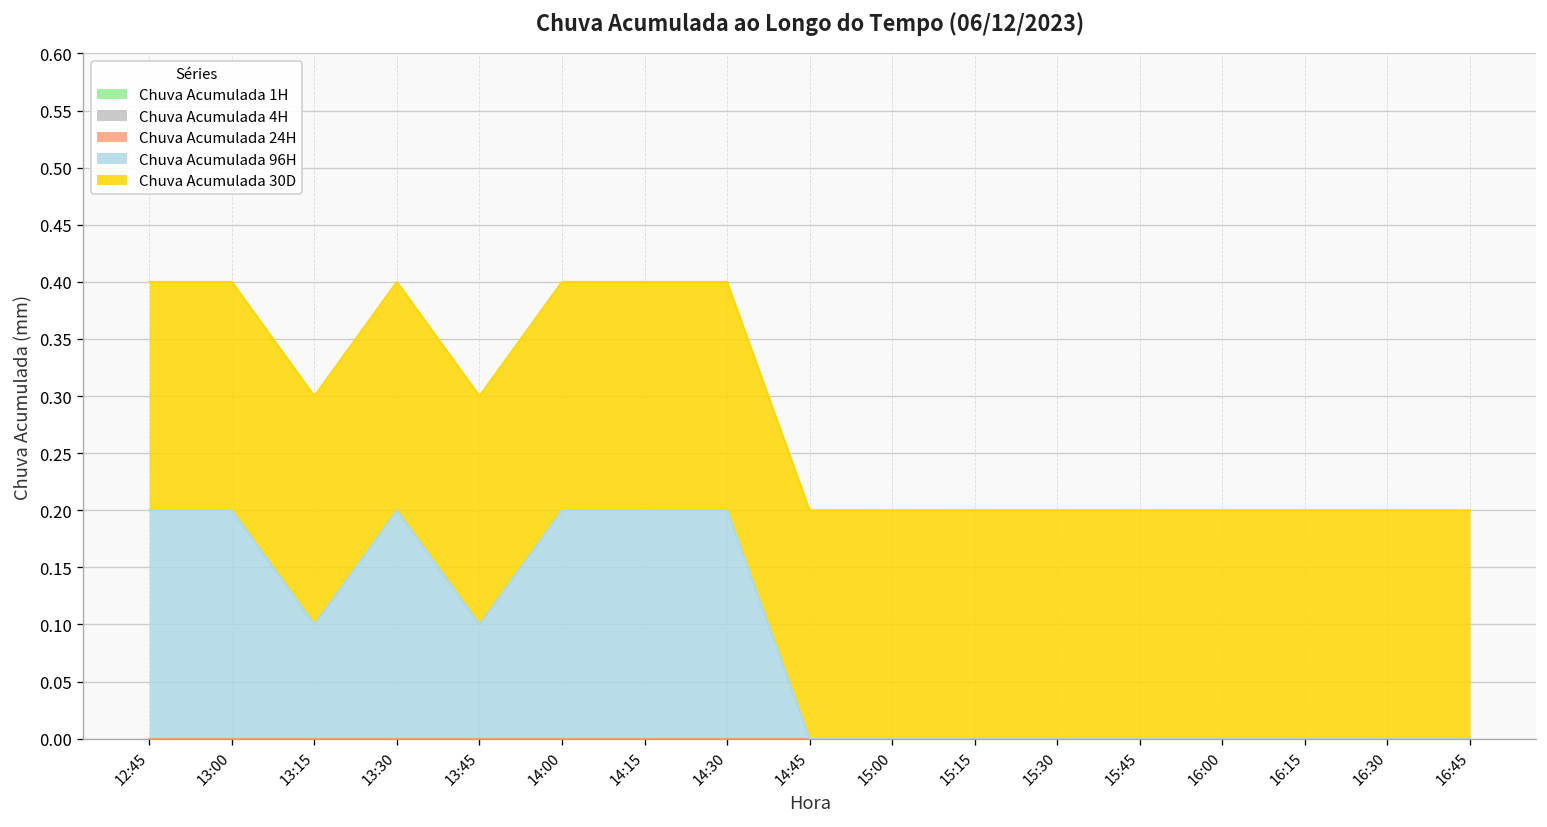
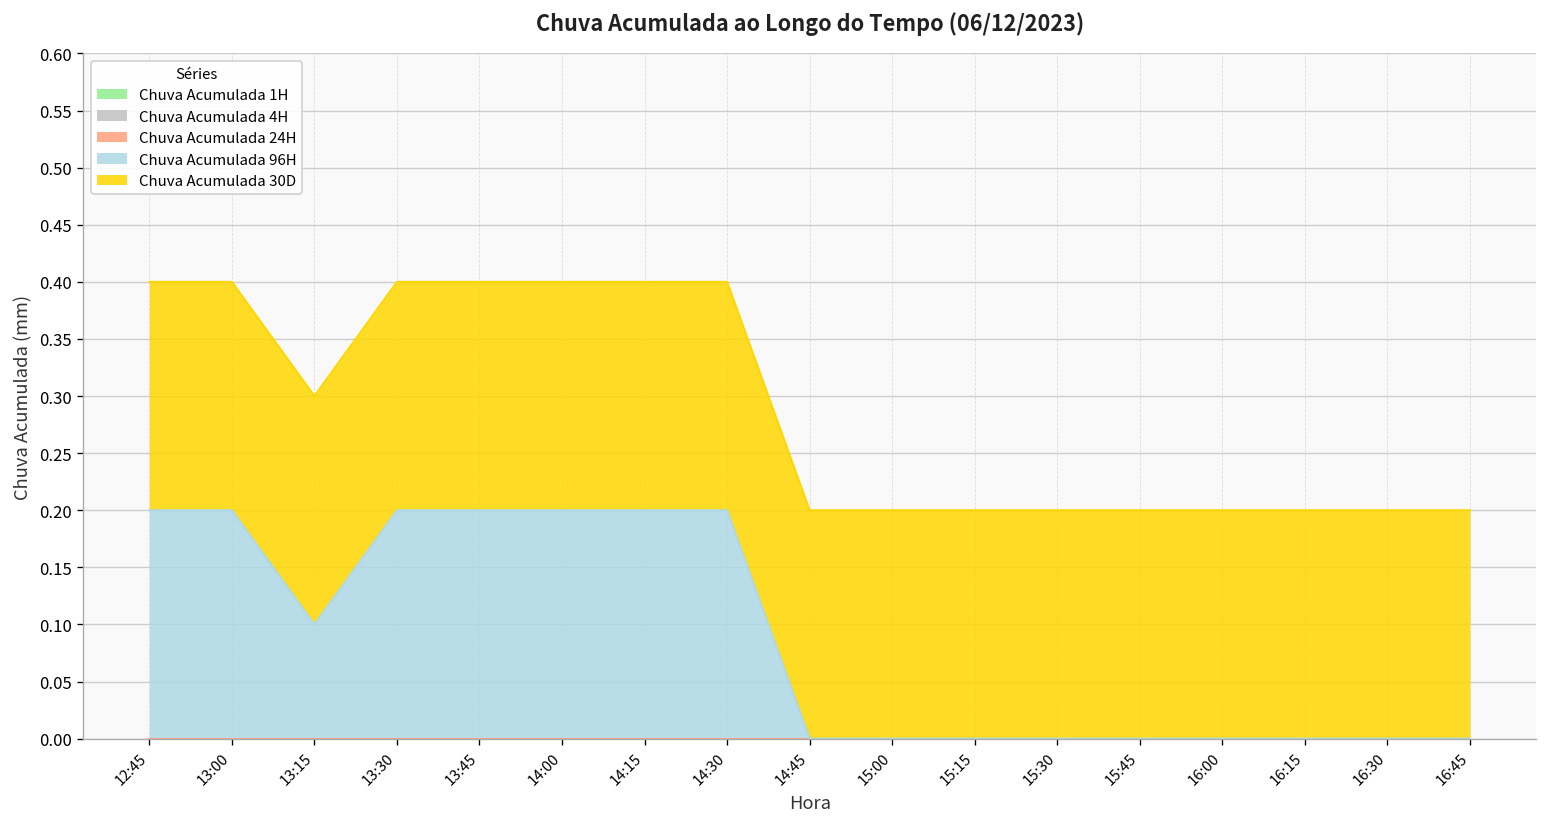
  {
    "Chuva Acumulada 24H": {
      "12:45": 0.0,
      "13:00": 0.0,
      "13:15": 0.0,
      "13:30": 0.0,
      "13:45": 0.0,
      "14:00": 0.0,
      "14:15": 0.0,
      "14:30": 0.0
    },
    "Chuva Acumulada 96H": {
      "12:45": 0.2,
      "13:00": 0.2,
      "13:15": 0.1,
      "13:30": 0.2,
-     "13:45": 0.1,
+     "13:45": 0.2,
      "14:00": 0.2,
      "14:15": 0.2,
      "14:30": 0.2
    },
    "Chuva Acumulada 30D": {
      "12:45": 0.2,
      "13:00": 0.2,
      "13:15": 0.2,
      "13:30": 0.2,
      "13:45": 0.2,
      "14:00": 0.2,
      "14:15": 0.2,
      "14:30": 0.2,
      "14:45": 0.2,
      "15:00": 0.2,
      "15:15": 0.2,
      "15:30": 0.2,
      "15:45": 0.2,
      "16:00": 0.2,
      "16:15": 0.2,
      "16:30": 0.2,
      "16:45": 0.2
    }
  }
